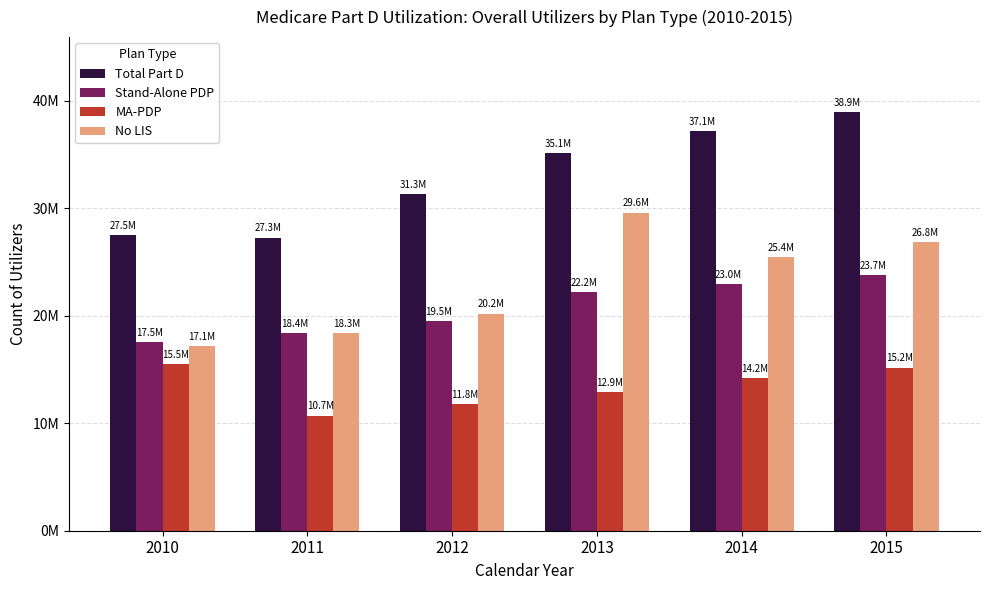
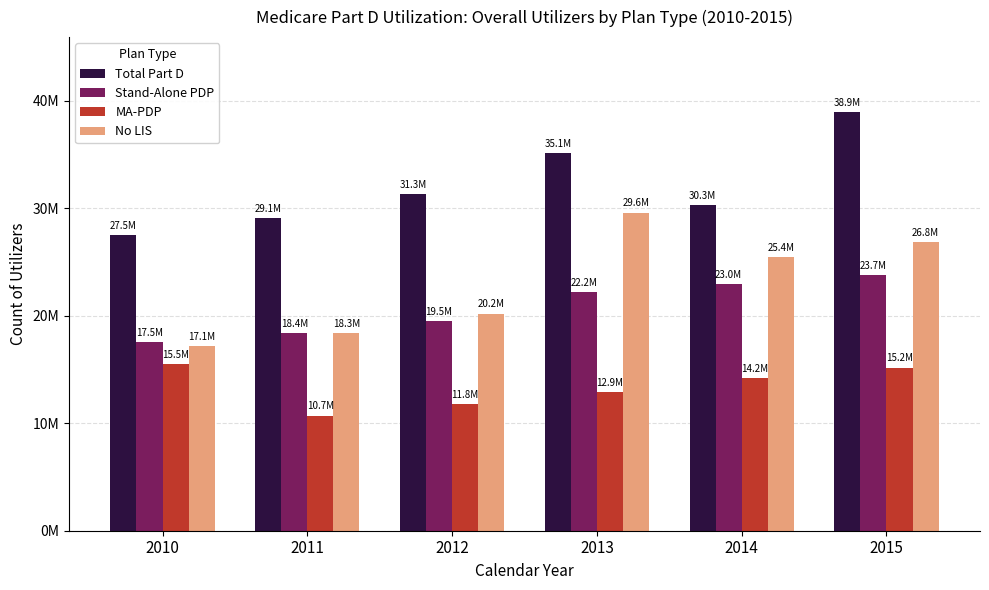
  {
    "Total Part D": {
      "2010": "27.5M",
-     "2011": "27.3M",
+     "2011": "29.1M",
      "2012": "31.3M",
      "2013": "35.1M",
-     "2014": "37.1M",
+     "2014": "30.3M",
      "2015": "38.9M"
    },
    "Stand-Alone PDP": {
      "2010": "17.5M",
      "2011": "18.4M",
      "2012": "19.5M",
      "2013": "22.2M",
      "2014": "23.0M",
      "2015": "23.7M"
    },
    "MA-PDP": {
      "2010": "15.5M",
      "2011": "10.7M",
      "2012": "11.8M",
      "2013": "12.9M",
      "2014": "14.2M",
      "2015": "15.2M"
    },
    "No LIS": {
      "2010": "17.1M",
      "2011": "18.3M",
      "2012": "20.2M",
      "2013": "29.6M",
      "2014": "25.4M",
      "2015": "26.8M"
    }
  }
